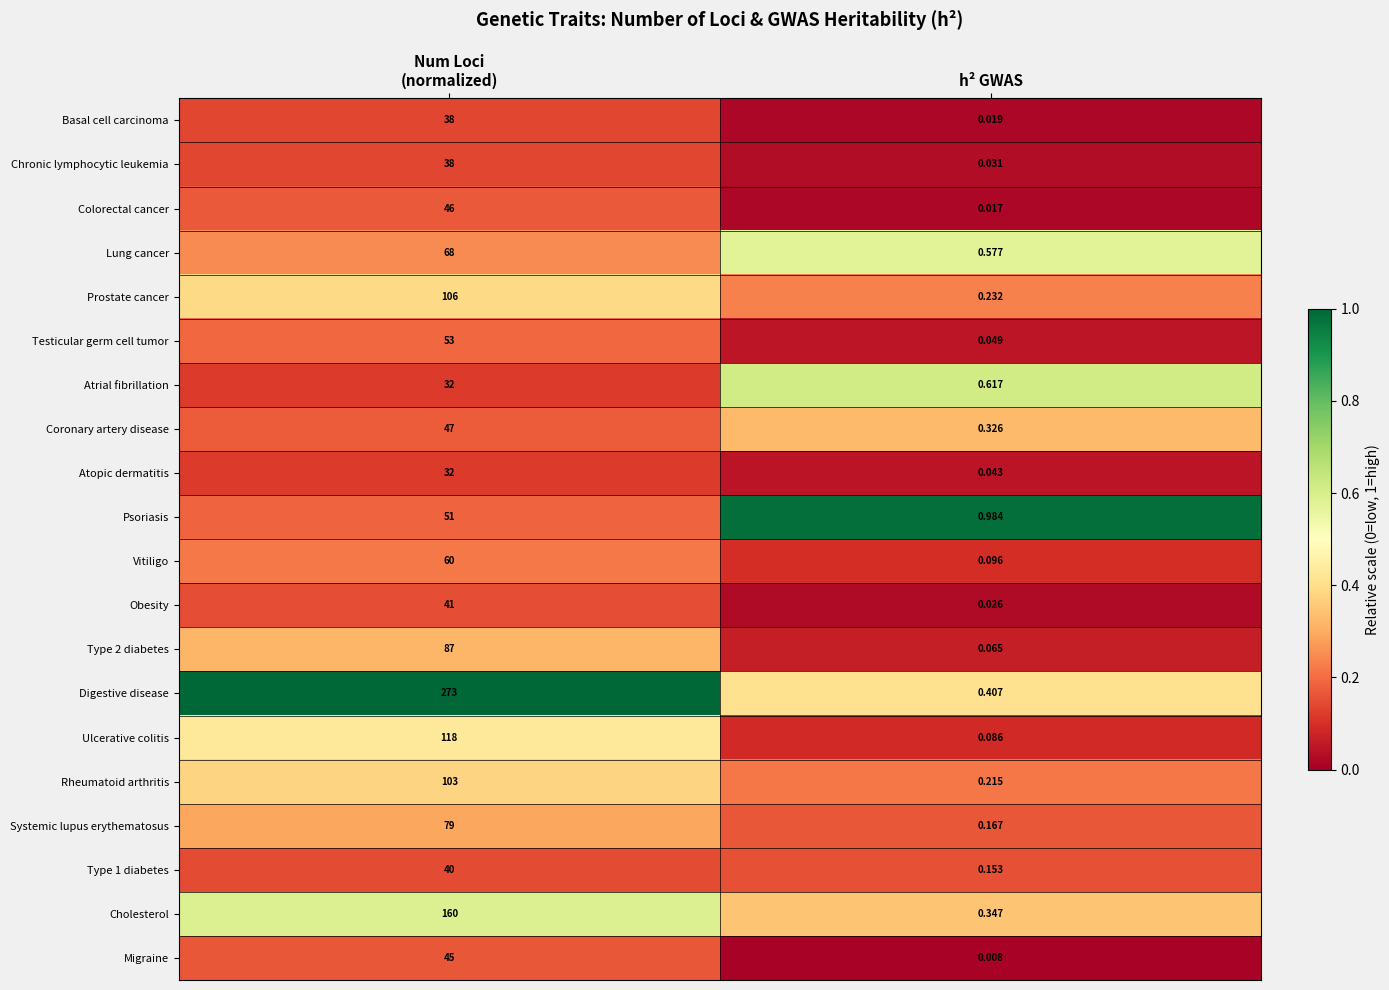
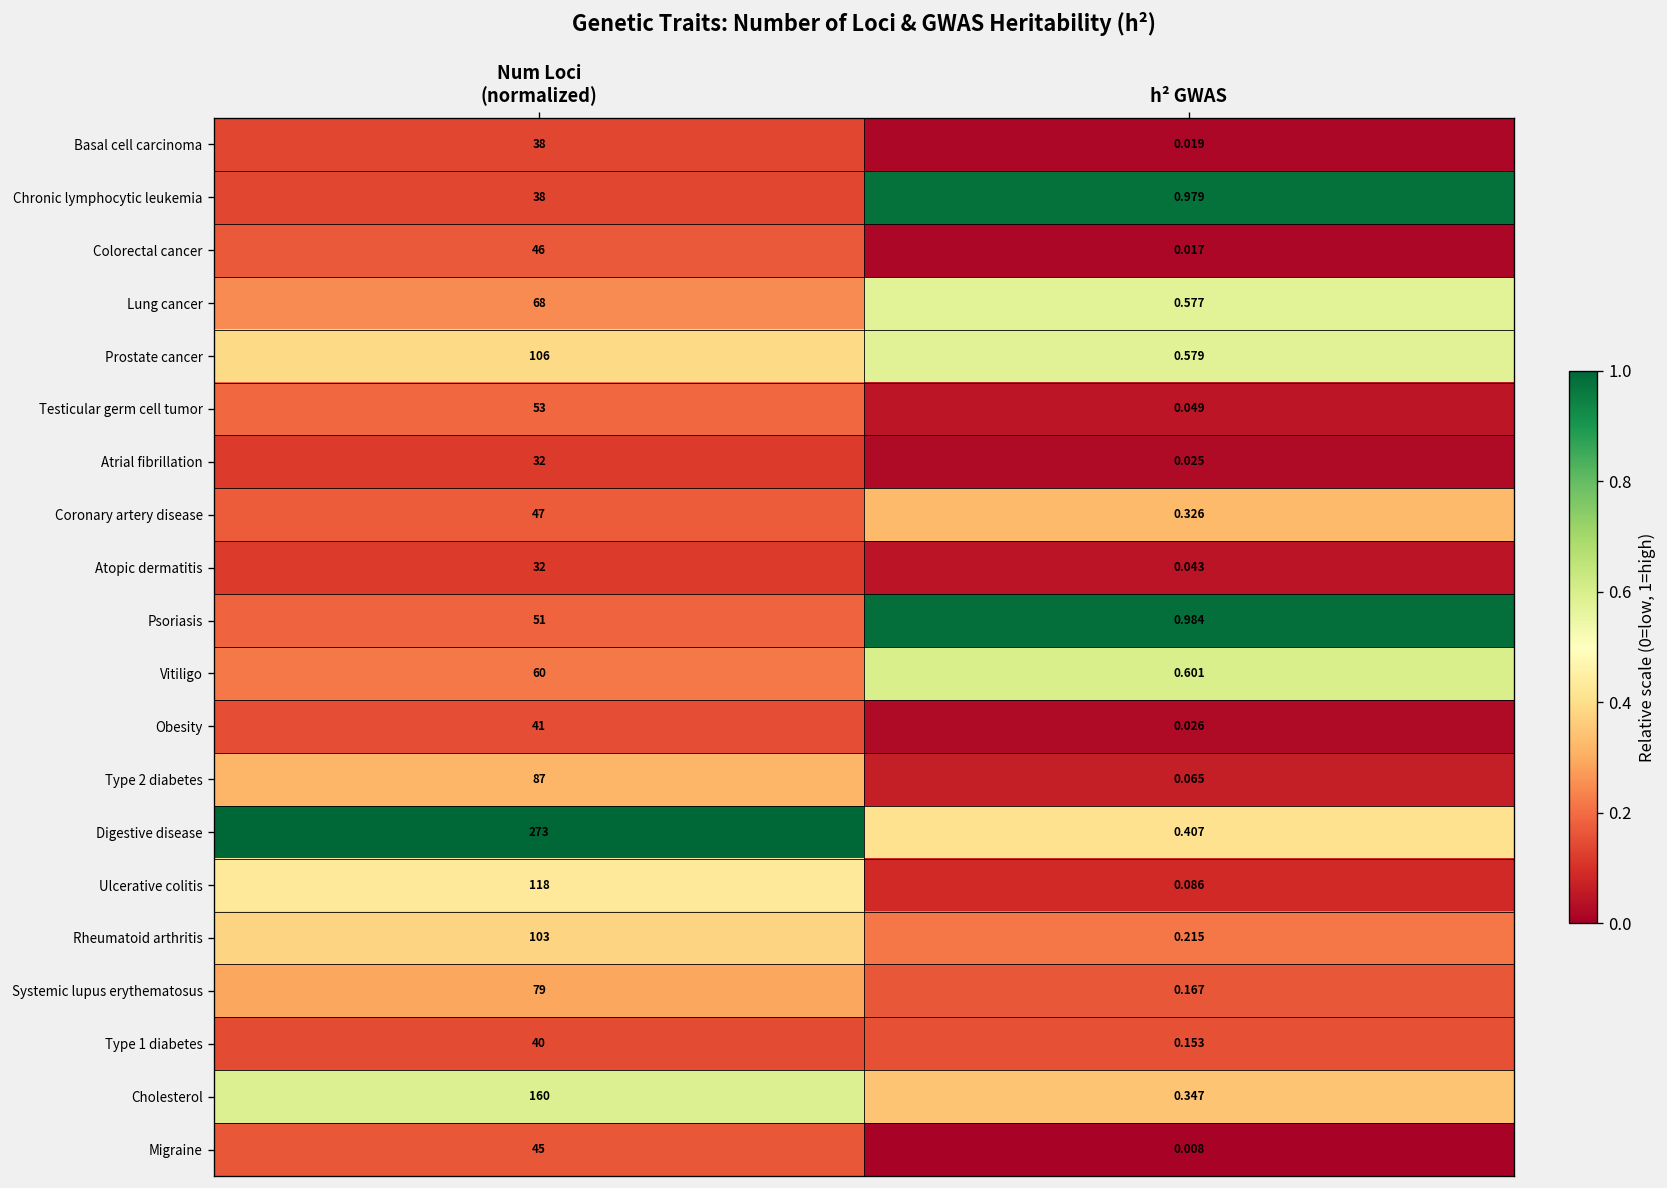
  {
    "Basal cell carcinoma": {
      "Num Loci (normalized)": 38,
      "h² GWAS": 0.019
    },
    "Chronic lymphocytic leukemia": {
      "Num Loci (normalized)": 38,
-     "h² GWAS": 0.031
+     "h² GWAS": 0.979
    },
    "Colorectal cancer": {
      "Num Loci (normalized)": 46,
      "h² GWAS": 0.017
    },
    "Lung cancer": {
      "Num Loci (normalized)": 68,
      "h² GWAS": 0.577
    },
    "Prostate cancer": {
      "Num Loci (normalized)": 106,
-     "h² GWAS": 0.232
+     "h² GWAS": 0.579
    },
    "Testicular germ cell tumor": {
      "Num Loci (normalized)": 53,
      "h² GWAS": 0.049
    },
    "Atrial fibrillation": {
      "Num Loci (normalized)": 32,
-     "h² GWAS": 0.617
+     "h² GWAS": 0.025
    },
    "Coronary artery disease": {
      "Num Loci (normalized)": 47,
      "h² GWAS": 0.326
    },
    "Atopic dermatitis": {
      "Num Loci (normalized)": 32,
      "h² GWAS": 0.043
    },
    "Psoriasis": {
      "Num Loci (normalized)": 51,
      "h² GWAS": 0.984
    },
    "Vitiligo": {
      "Num Loci (normalized)": 60,
-     "h² GWAS": 0.096
+     "h² GWAS": 0.601
    },
    "Obesity": {
      "Num Loci (normalized)": 41,
      "h² GWAS": 0.026
    },
    "Type 2 diabetes": {
      "Num Loci (normalized)": 87,
      "h² GWAS": 0.065
    },
    "Digestive disease": {
      "Num Loci (normalized)": 273,
      "h² GWAS": 0.407
    },
    "Ulcerative colitis": {
      "Num Loci (normalized)": 118,
      "h² GWAS": 0.086
    },
    "Rheumatoid arthritis": {
      "Num Loci (normalized)": 103,
      "h² GWAS": 0.215
    },
    "Systemic lupus erythematosus": {
      "Num Loci (normalized)": 79,
      "h² GWAS": 0.167
    },
    "Type 1 diabetes": {
      "Num Loci (normalized)": 40,
      "h² GWAS": 0.153
    },
    "Cholesterol": {
      "Num Loci (normalized)": 160,
      "h² GWAS": 0.347
    },
    "Migraine": {
      "Num Loci (normalized)": 45,
      "h² GWAS": 0.008
    }
  }
